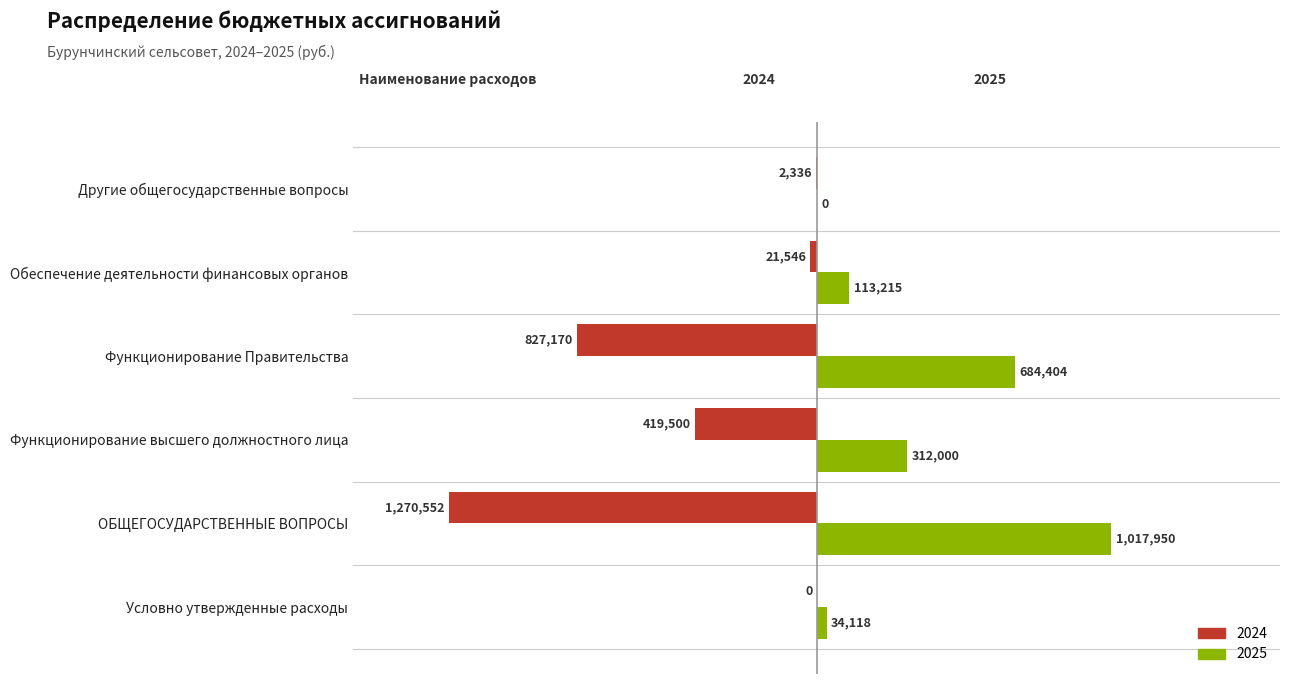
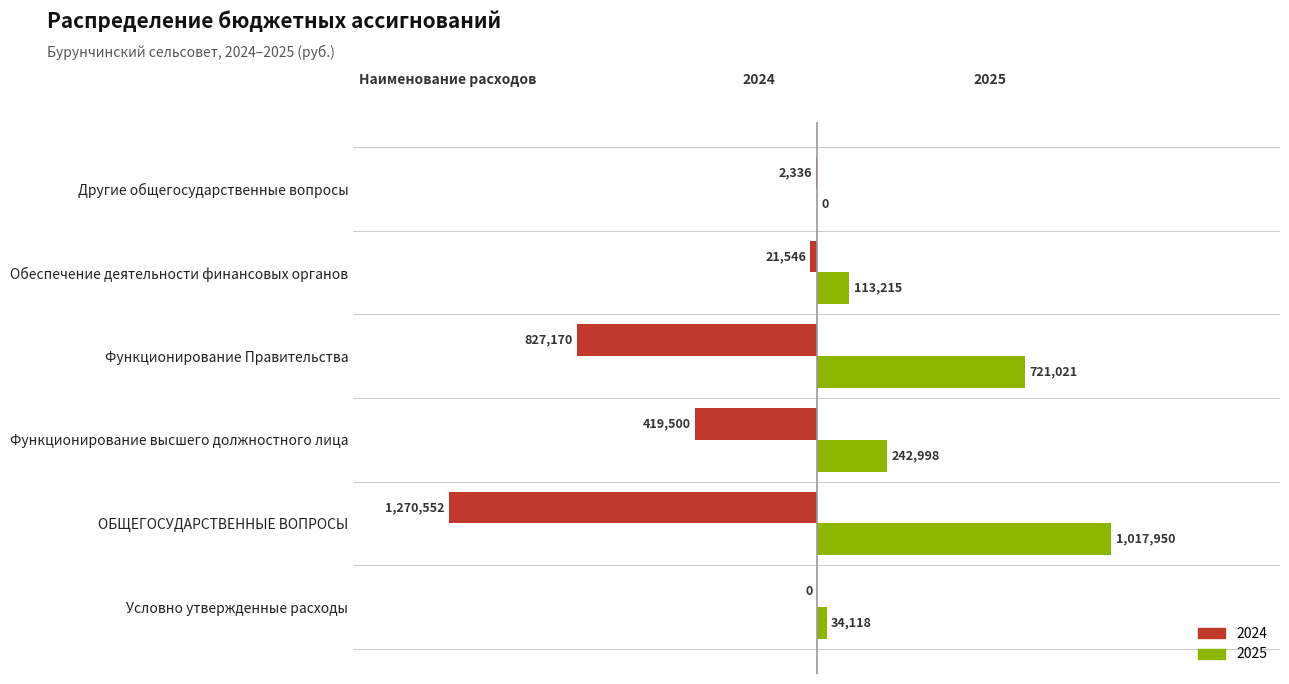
  {
    "2024": {
      "Условно утвержденные расходы": "0"
    },
    "2025": {
      "Другие общегосударственные вопросы": "0",
      "Обеспечение деятельности финансовых органов": "113,215",
-     "Функционирование Правительства": "684,404",
-     "Функционирование высшего должностного лица": "312,000",
+     "Функционирование Правительства": "721,021",
+     "Функционирование высшего должностного лица": "242,998",
      "ОБЩЕГОСУДАРСТВЕННЫЕ ВОПРОСЫ": "1,017,950",
      "Условно утвержденные расходы": "34,118"
    }
  }
